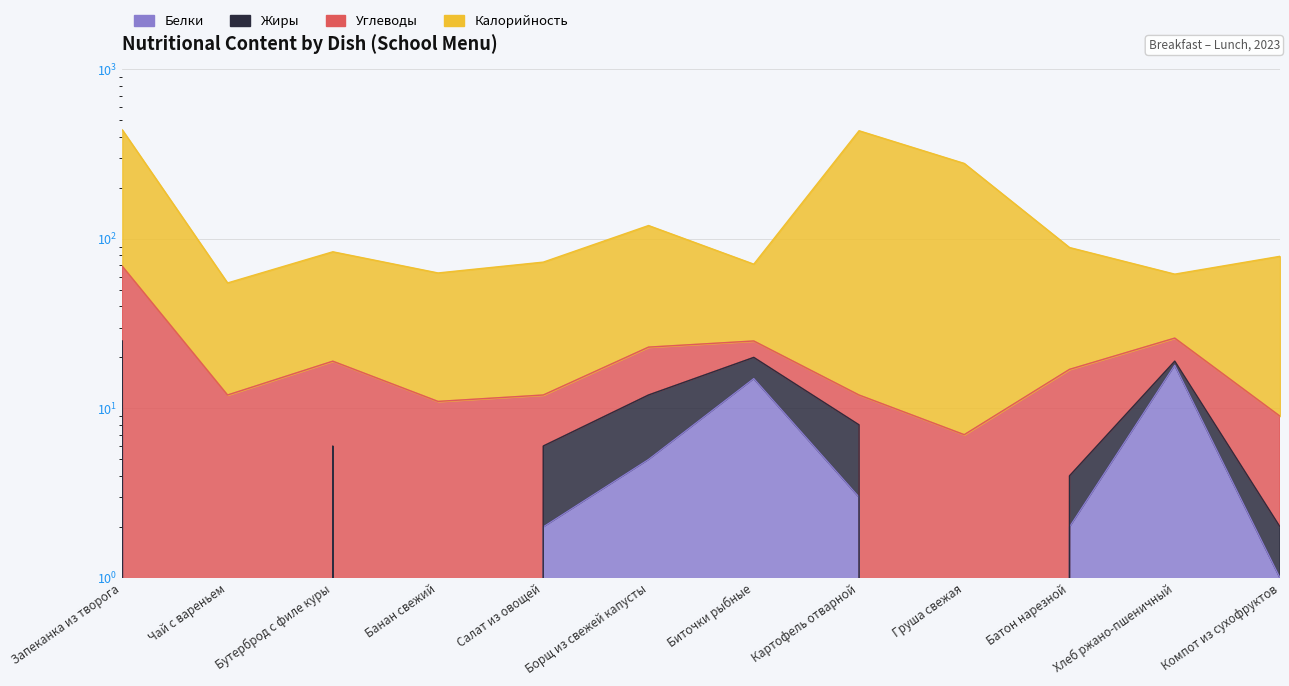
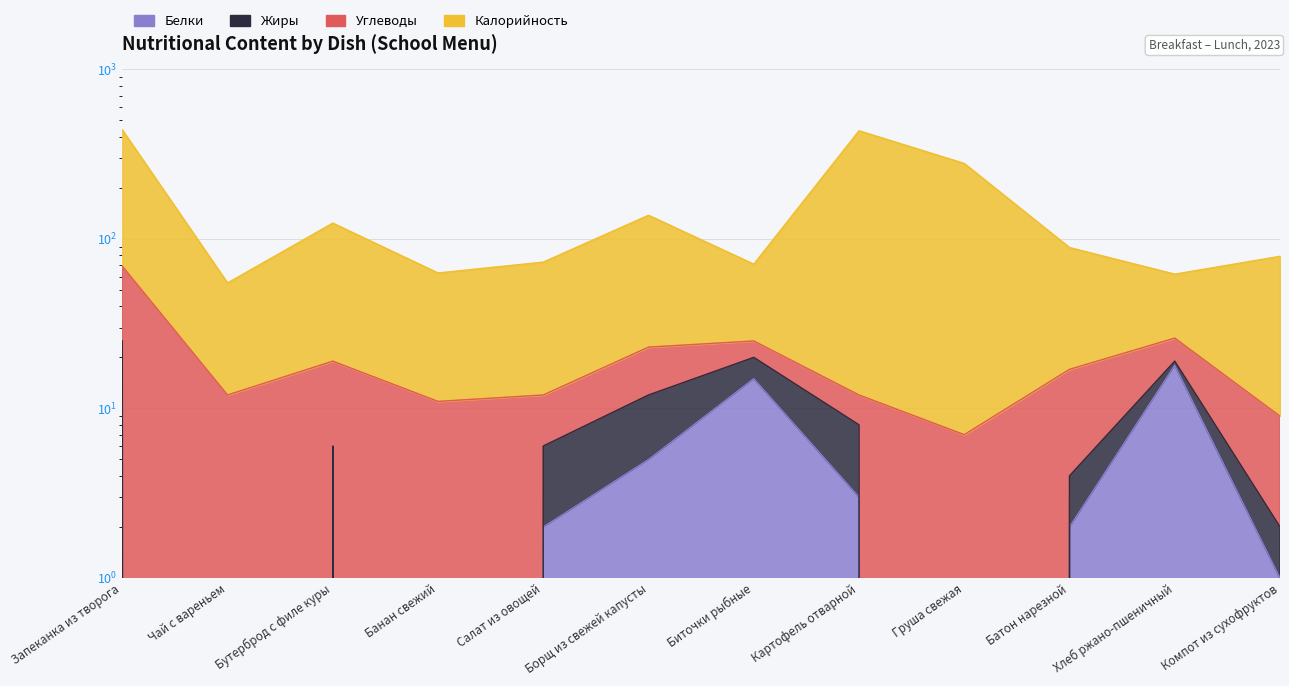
  {
    "Белки": {
      "Запеканка из творога": 13,
      "Бутерброд с филе куры": 3,
      "Салат из овощей": 2,
      "Борщ из свежей капусты": 5,
      "Биточки рыбные": 15,
      "Картофель отварной": 3,
      "Батон нарезной": 2,
      "Хлеб ржано-пшеничный": 18,
      "Компот из сухофруктов": 1
    },
    "Жиры": {
      "Запеканка из творога": 12,
      "Бутерброд с филе куры": 3,
      "Салат из овощей": 4,
      "Борщ из свежей капусты": 7,
      "Биточки рыбные": 5,
      "Картофель отварной": 5,
      "Батон нарезной": 2,
      "Хлеб ржано-пшеничный": 1,
      "Компот из сухофруктов": 1
    },
    "Углеводы": {
      "Запеканка из творога": 44,
      "Чай с вареньем": 12,
      "Бутерброд с филе куры": 13,
      "Банан свежий": 11,
      "Салат из овощей": 6,
      "Борщ из свежей капусты": 11,
      "Биточки рыбные": 5,
      "Картофель отварной": 4,
      "Груша свежая": 7,
      "Батон нарезной": 13,
      "Хлеб ржано-пшеничный": 7,
      "Компот из сухофруктов": 7
    },
    "Калорийность": {
      "Запеканка из творога": 370,
      "Чай с вареньем": 43,
-     "Бутерброд с филе куры": 65,
+     "Бутерброд с филе куры": 110,
      "Банан свежий": 52,
      "Салат из овощей": 61,
-     "Борщ из свежей капусты": 100,
+     "Борщ из свежей капусты": 120,
      "Биточки рыбные": 46,
      "Картофель отварной": 420,
      "Груша свежая": 270,
      "Батон нарезной": 72,
      "Хлеб ржано-пшеничный": 36,
      "Компот из сухофруктов": 70
    }
  }
